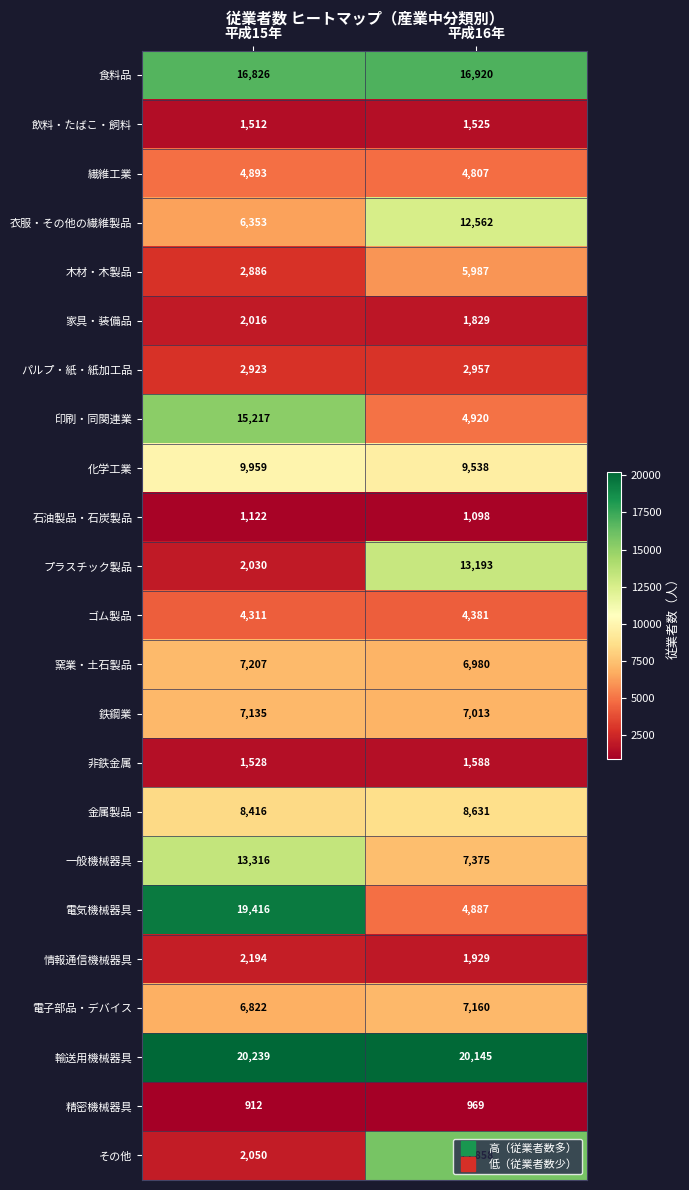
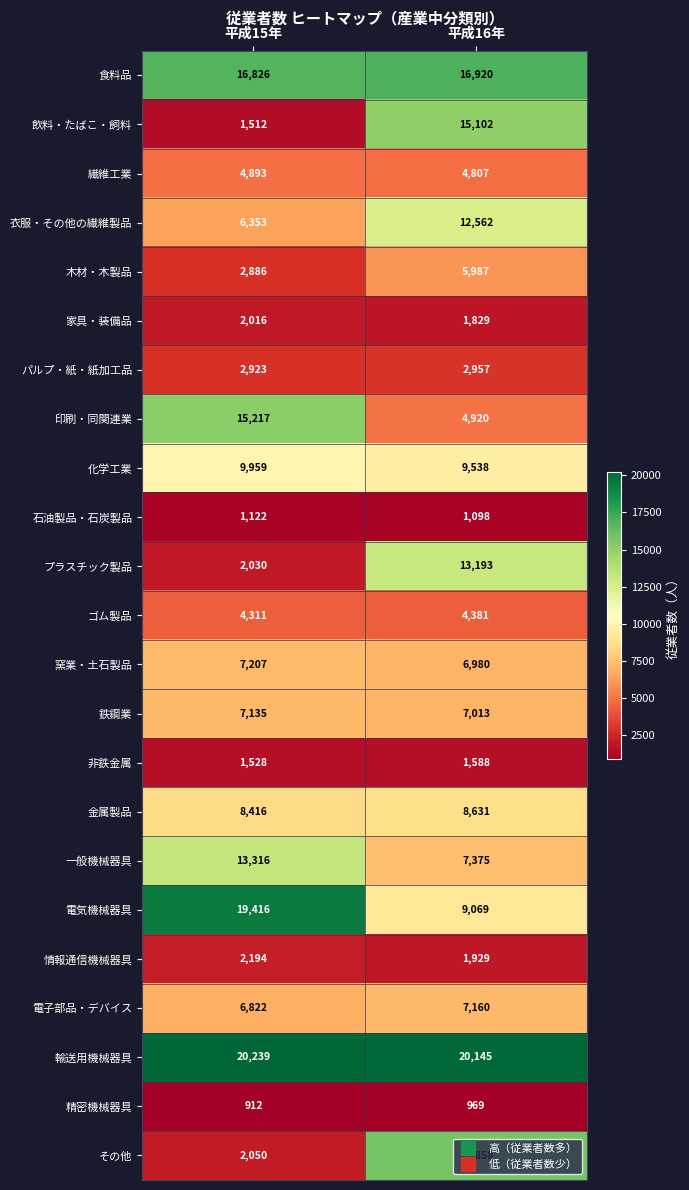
  {
    "食料品": {
      "平成15年": "16,826",
      "平成16年": "16,920"
    },
    "飲料・たばこ・飼料": {
      "平成15年": "1,512",
-     "平成16年": "1,525"
+     "平成16年": "15,102"
    },
    "繊維工業": {
      "平成15年": "4,893",
      "平成16年": "4,807"
    },
    "衣服・その他の繊維製品": {
      "平成15年": "6,353",
      "平成16年": "12,562"
    },
    "木材・木製品": {
      "平成15年": "2,886",
      "平成16年": "5,987"
    },
    "家具・装備品": {
      "平成15年": "2,016",
      "平成16年": "1,829"
    },
    "パルプ・紙・紙加工品": {
      "平成15年": "2,923",
      "平成16年": "2,957"
    },
    "印刷・同関連業": {
      "平成15年": "15,217",
      "平成16年": "4,920"
    },
    "化学工業": {
      "平成15年": "9,959",
      "平成16年": "9,538"
    },
    "石油製品・石炭製品": {
      "平成15年": "1,122",
      "平成16年": "1,098"
    },
    "プラスチック製品": {
      "平成15年": "2,030",
      "平成16年": "13,193"
    },
    "ゴム製品": {
      "平成15年": "4,311",
      "平成16年": "4,381"
    },
    "窯業・土石製品": {
      "平成15年": "7,207",
      "平成16年": "6,980"
    },
    "鉄鋼業": {
      "平成15年": "7,135",
      "平成16年": "7,013"
    },
    "非鉄金属": {
      "平成15年": "1,528",
      "平成16年": "1,588"
    },
    "金属製品": {
      "平成15年": "8,416",
      "平成16年": "8,631"
    },
    "一般機械器具": {
      "平成15年": "13,316",
      "平成16年": "7,375"
    },
    "電気機械器具": {
      "平成15年": "19,416",
-     "平成16年": "4,887"
+     "平成16年": "9,069"
    },
    "情報通信機械器具": {
      "平成15年": "2,194",
      "平成16年": "1,929"
    },
    "電子部品・デバイス": {
      "平成15年": "6,822",
      "平成16年": "7,160"
    },
    "輸送用機械器具": {
      "平成15年": "20,239",
      "平成16年": "20,145"
    },
    "精密機械器具": {
      "平成15年": "912",
      "平成16年": "969"
    },
    "その他": {
      "平成15年": "2,050"
    }
  }
